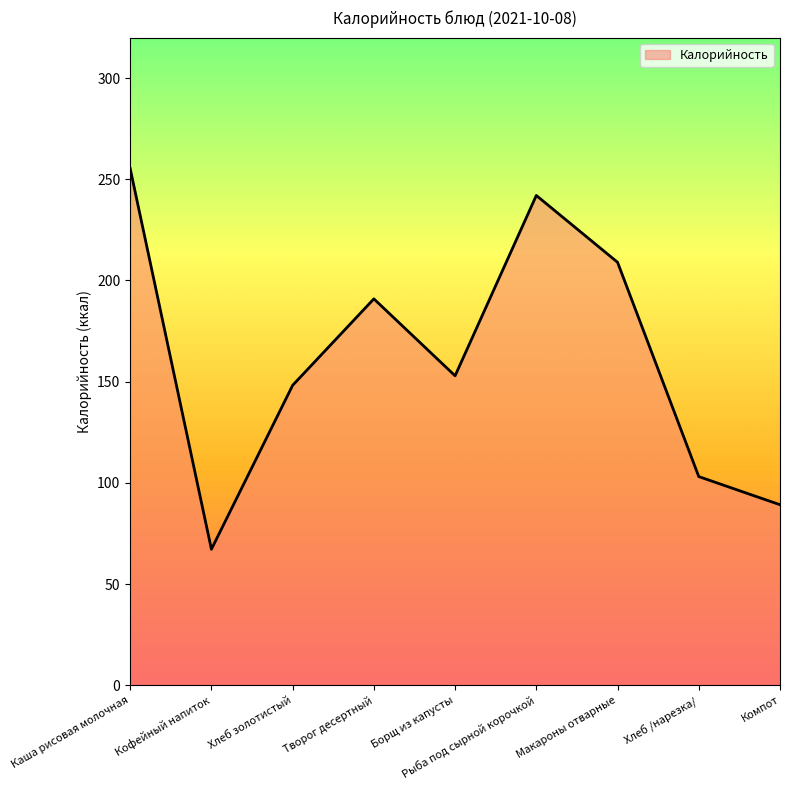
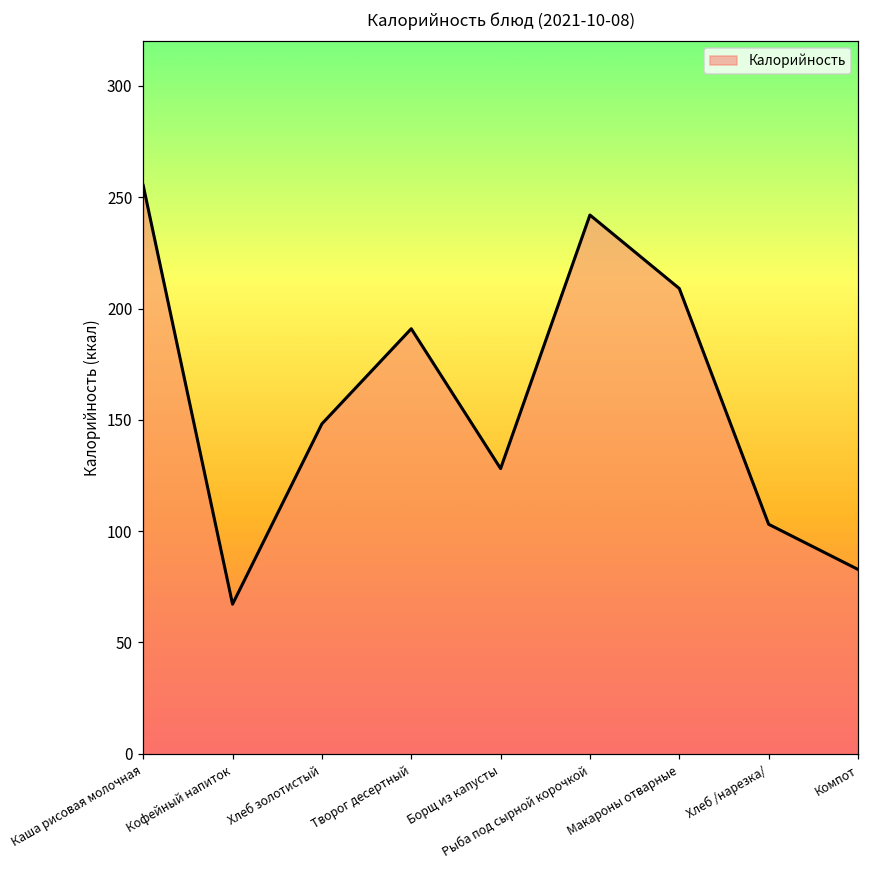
  {
    "Каша рисовая молочная": 255,
    "Кофейный напиток": 67,
    "Хлеб золотистый": 148,
    "Творог десертный": 191,
-   "Борщ из капусты": 153,
+   "Борщ из капусты": 128,
    "Рыба под сырной корочкой": 242,
    "Макароны отварные": 209,
    "Хлеб /нарезка/": 103,
-   "Компот": 89
+   "Компот": 83
  }
